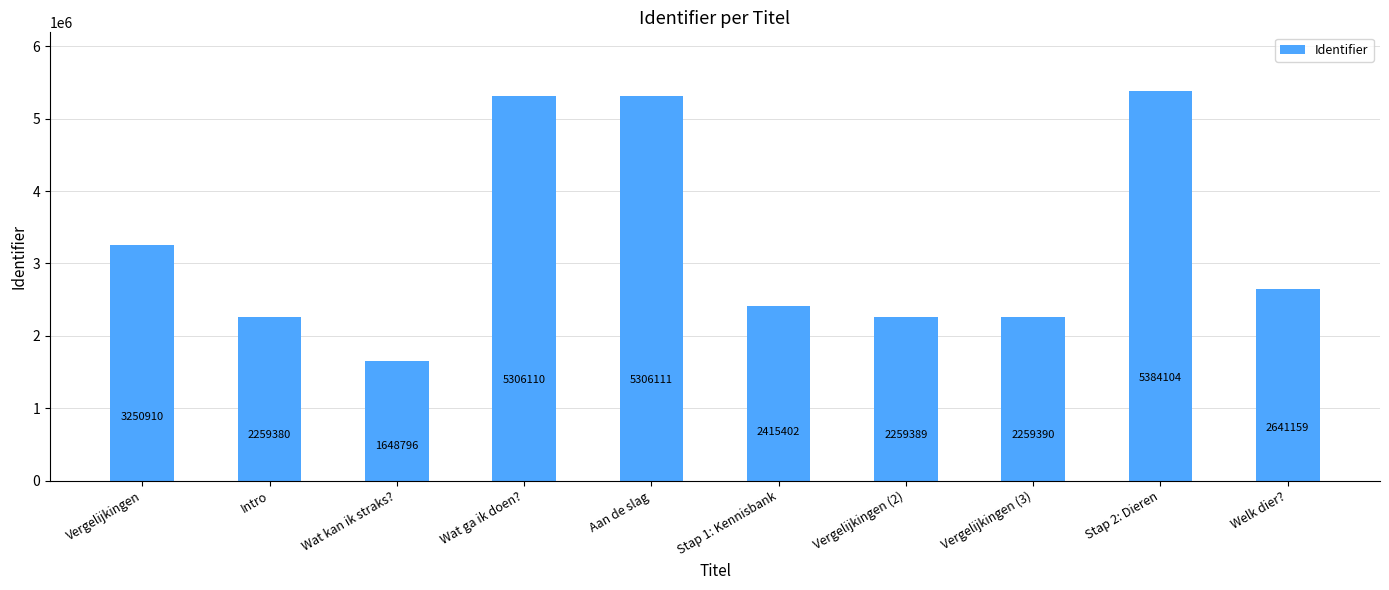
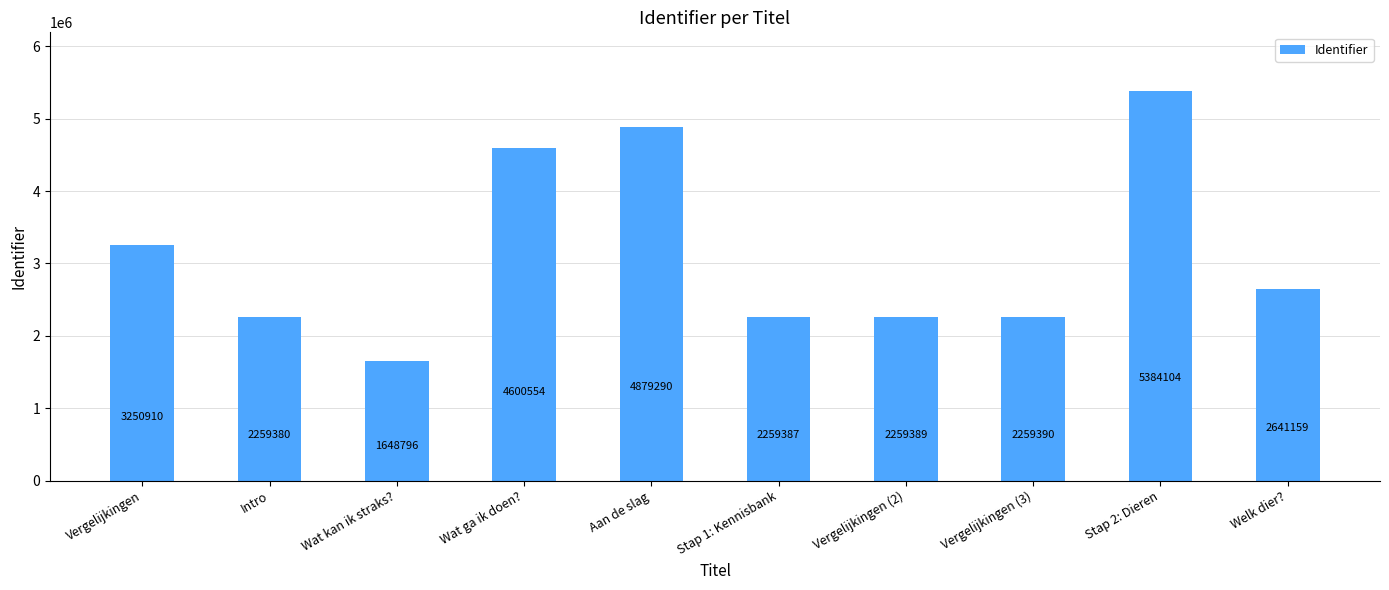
  {
    "Vergelijkingen": 3250910,
    "Intro": 2259380,
    "Wat kan ik straks?": 1648796,
-   "Wat ga ik doen?": 5306110,
-   "Aan de slag": 5306111,
-   "Stap 1: Kennisbank": 2415402,
+   "Wat ga ik doen?": 4600554,
+   "Aan de slag": 4879290,
+   "Stap 1: Kennisbank": 2259387,
    "Vergelijkingen (2)": 2259389,
    "Vergelijkingen (3)": 2259390,
    "Stap 2: Dieren": 5384104,
    "Welk dier?": 2641159
  }
